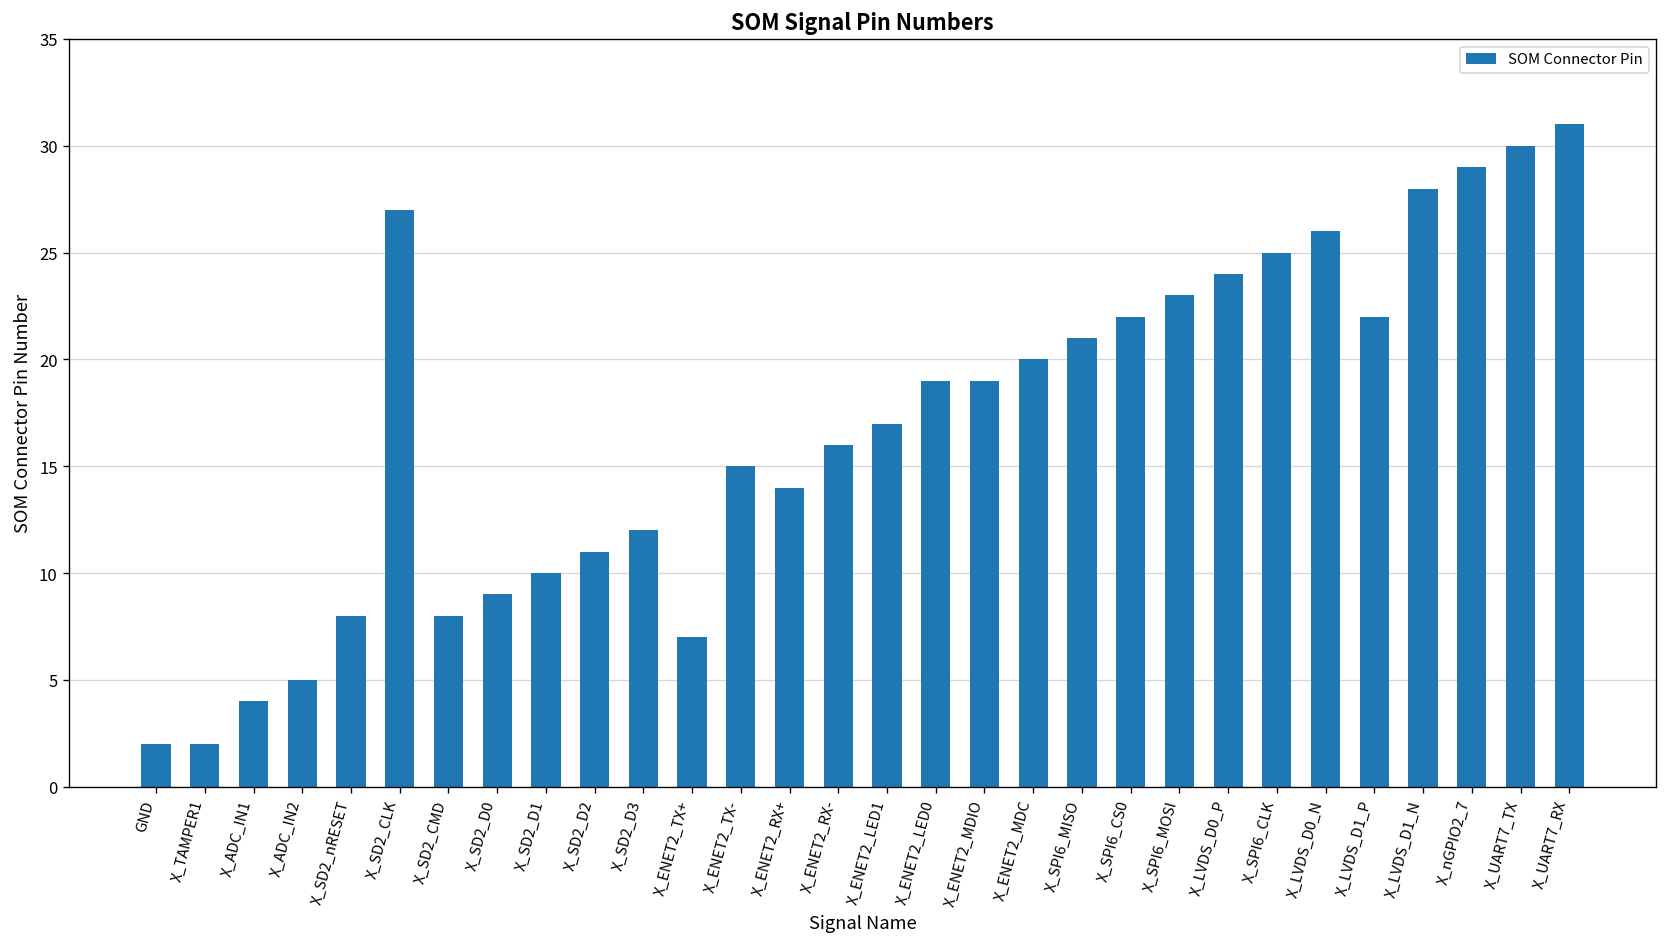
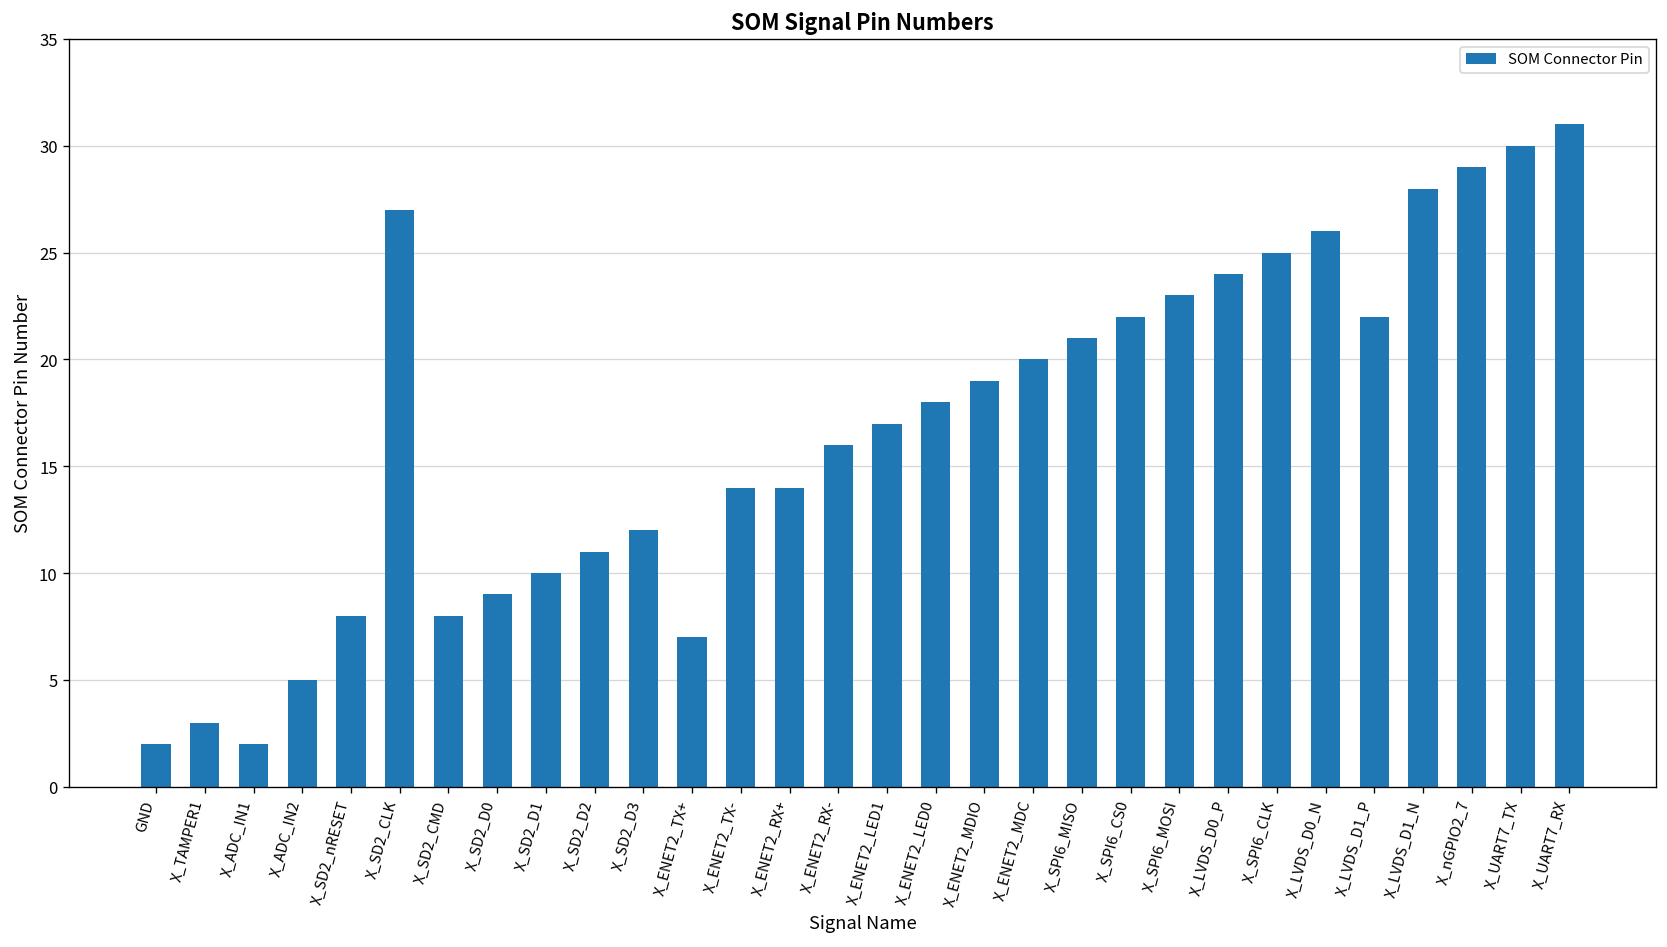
  {
    "GND": 2,
-   "X_TAMPER1": 2,
-   "X_ADC_IN1": 4,
+   "X_TAMPER1": 3,
+   "X_ADC_IN1": 2,
    "X_ADC_IN2": 5,
    "X_SD2_nRESET": 8,
    "X_SD2_CLK": 27,
    "X_SD2_CMD": 8,
    "X_SD2_D0": 9,
    "X_SD2_D1": 10,
    "X_SD2_D2": 11,
    "X_SD2_D3": 12,
    "X_ENET2_TX+": 7,
-   "X_ENET2_TX-": 15,
+   "X_ENET2_TX-": 14,
    "X_ENET2_RX+": 14,
    "X_ENET2_RX-": 16,
    "X_ENET2_LED1": 17,
-   "X_ENET2_LED0": 19,
+   "X_ENET2_LED0": 18,
    "X_ENET2_MDIO": 19,
    "X_ENET2_MDC": 20,
    "X_SPI6_MISO": 21,
    "X_SPI6_CS0": 22,
    "X_SPI6_MOSI": 23,
    "X_LVDS_D0_P": 24,
    "X_SPI6_CLK": 25,
    "X_LVDS_D0_N": 26,
    "X_LVDS_D1_P": 22,
    "X_LVDS_D1_N": 28,
    "X_nGPIO2_7": 29,
    "X_UART7_TX": 30,
    "X_UART7_RX": 31
  }
